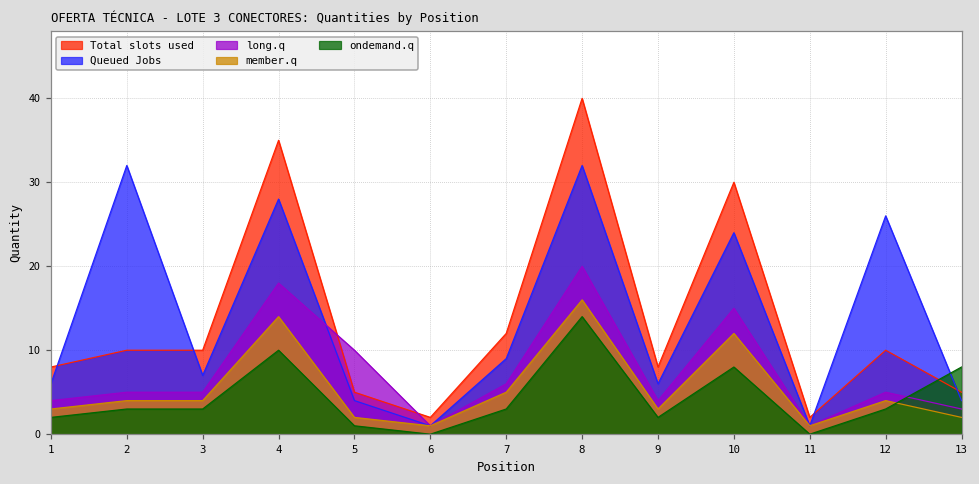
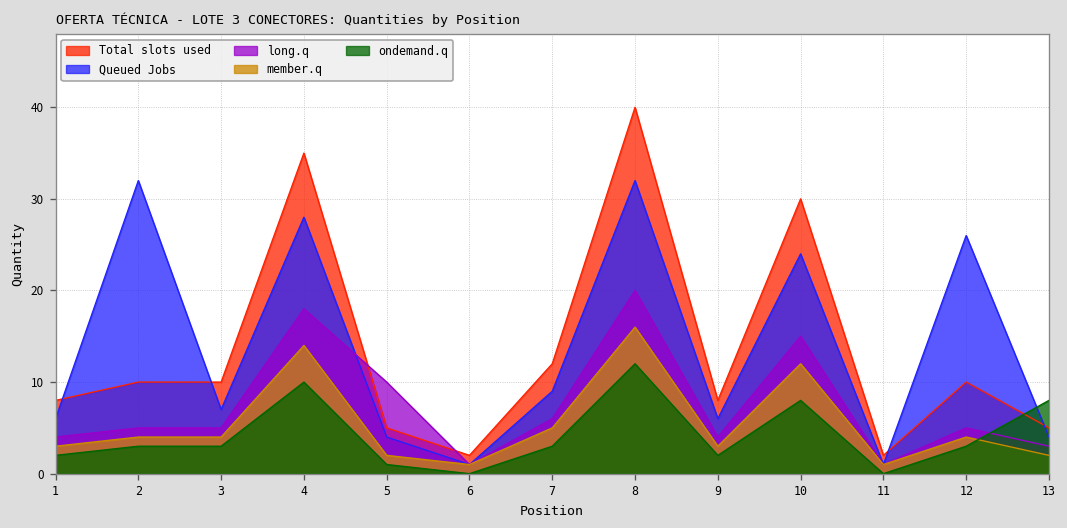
  {
    "Total slots used": {
      "1": 8,
      "2": 10,
      "3": 10,
      "4": 35,
      "5": 5,
      "6": 2,
      "7": 12,
      "8": 40,
      "9": 8,
      "10": 30,
      "11": 2,
      "12": 10,
      "13": 5
    },
    "Queued Jobs": {
      "1": 6,
      "2": 32,
      "3": 7,
      "4": 28,
      "5": 4,
      "7": 9,
      "8": 32,
      "9": 6,
      "10": 24,
      "12": 26,
      "13": 4
    },
    "long.q": {
      "1": 4,
      "2": 5,
      "3": 5,
      "4": 18,
      "5": 10,
      "7": 6,
      "8": 20,
      "9": 4,
      "10": 15,
      "12": 5,
      "13": 3
    },
    "member.q": {
      "1": 3,
      "2": 4,
      "3": 4,
      "4": 14,
      "5": 2,
      "7": 5,
      "8": 16,
      "9": 3,
      "10": 12,
      "12": 4,
      "13": 2
    },
    "ondemand.q": {
      "1": 2,
      "2": 3,
      "3": 3,
      "4": 10,
      "5": 1,
      "6": 0,
      "7": 3,
-     "8": 14,
+     "8": 12,
      "9": 2,
      "10": 8,
      "11": 0,
      "12": 3,
      "13": 8
    }
  }
